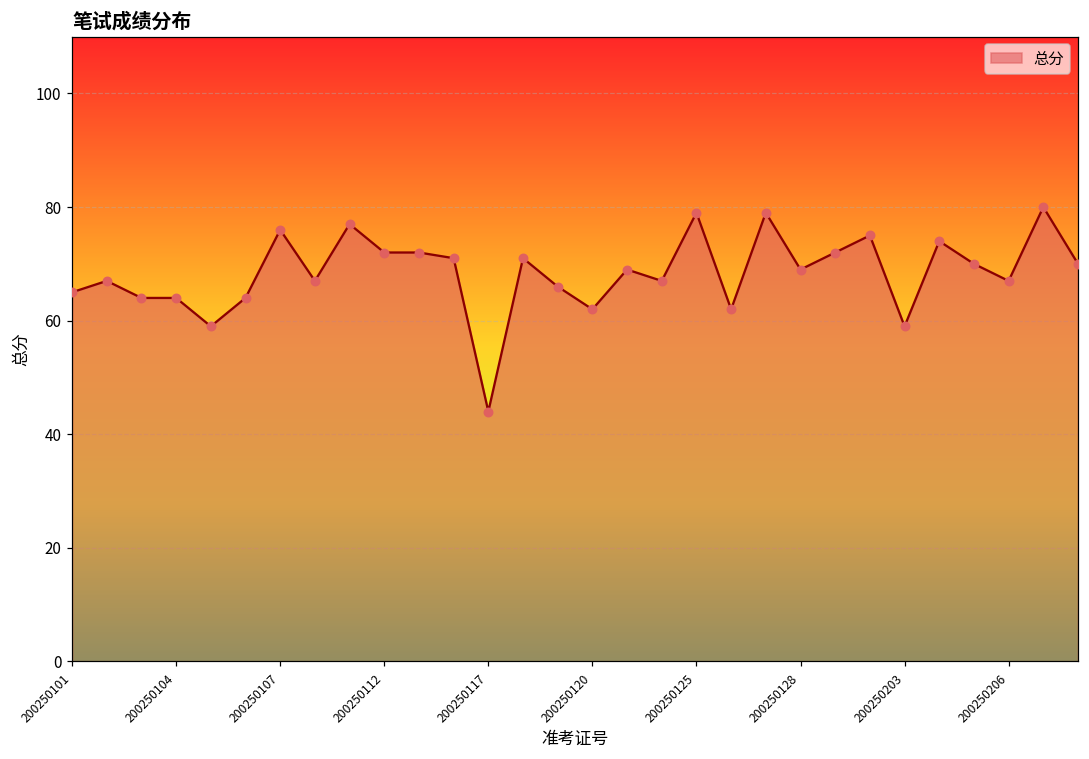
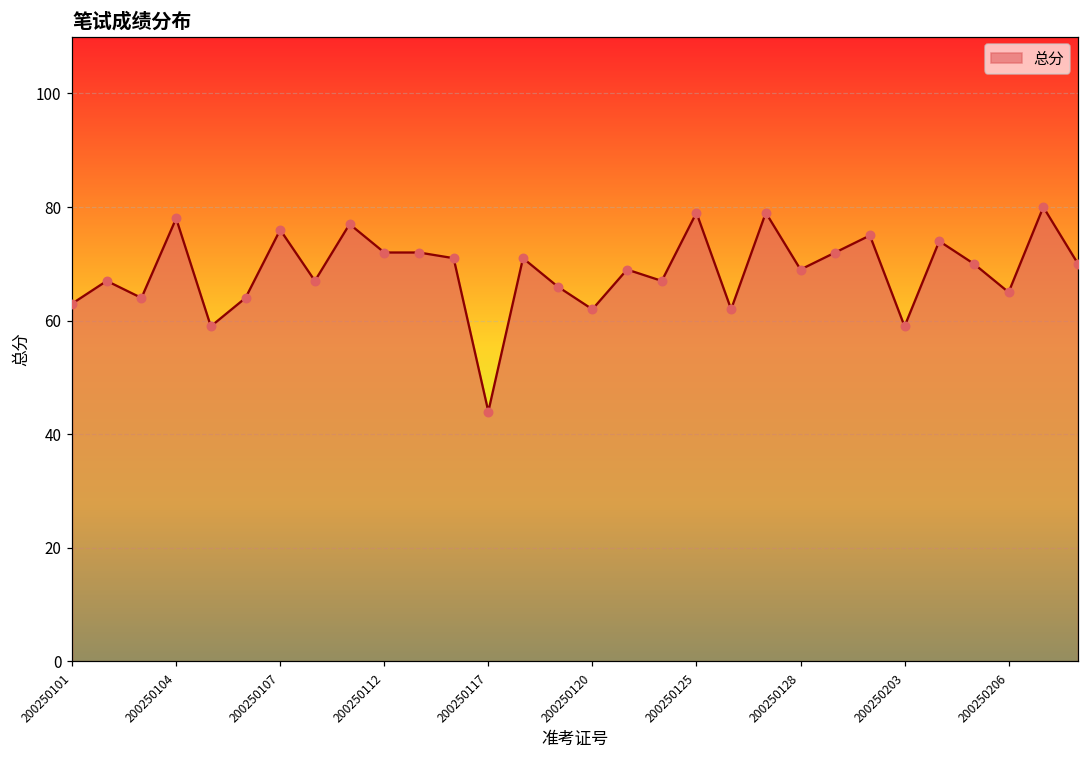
  {
-   "200250101": 65,
-   "200250104": 64,
+   "200250101": 63,
+   "200250104": 78,
    "200250107": 76,
    "200250112": 72,
    "200250117": 44,
    "200250120": 62,
    "200250125": 79,
    "200250128": 69,
    "200250203": 59,
-   "200250206": 67
+   "200250206": 65
  }
